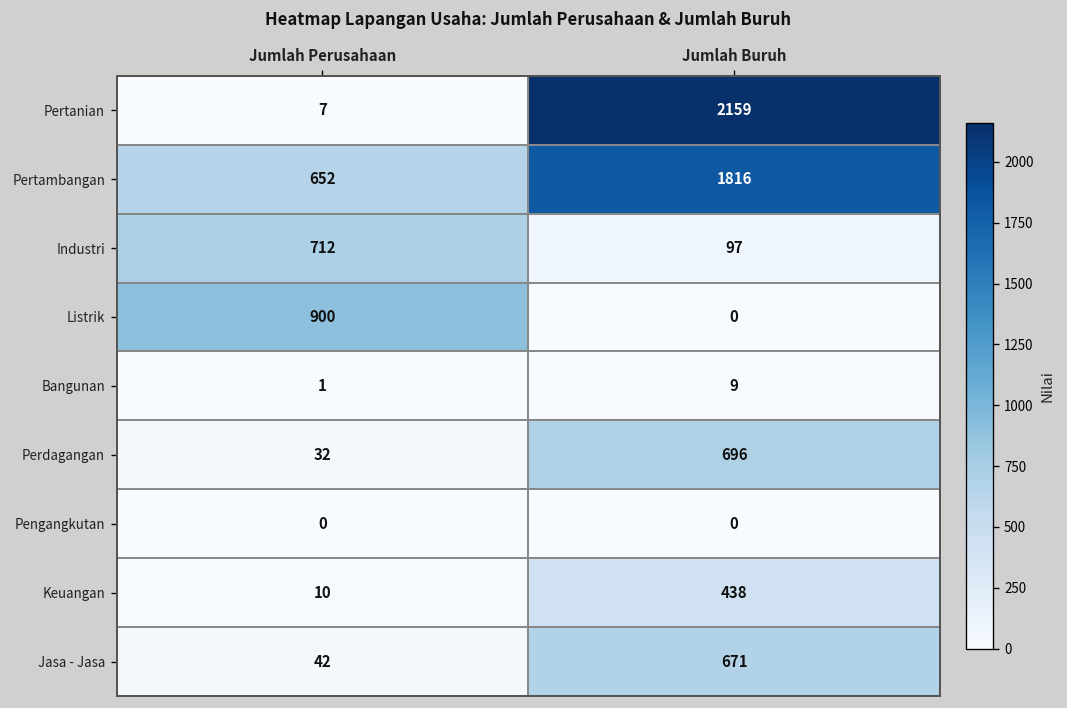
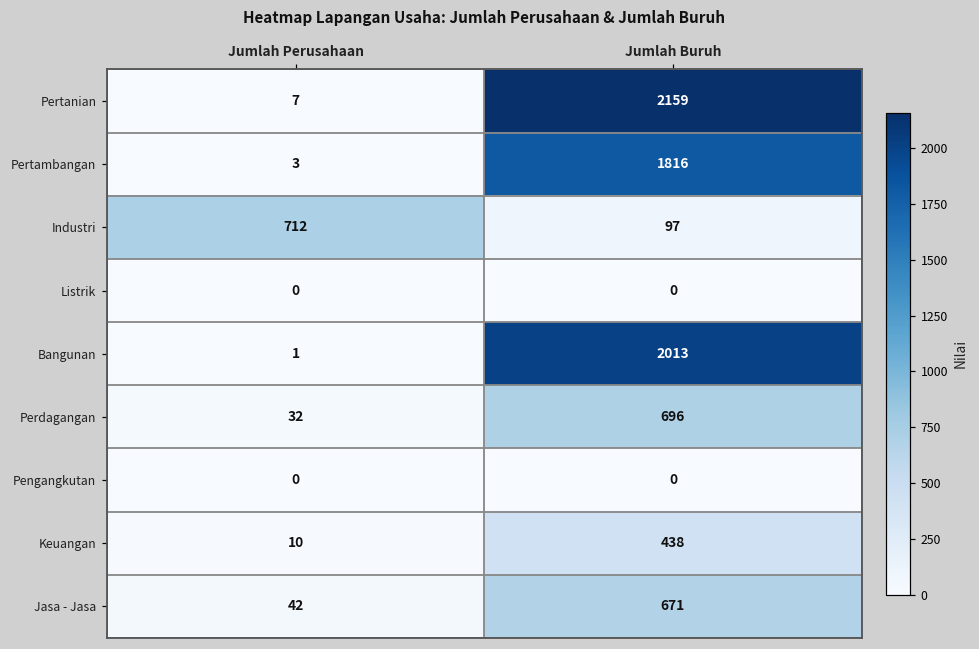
  {
    "Pertanian": {
      "Jumlah Perusahaan": 7,
      "Jumlah Buruh": 2159
    },
    "Pertambangan": {
-     "Jumlah Perusahaan": 652,
+     "Jumlah Perusahaan": 3,
      "Jumlah Buruh": 1816
    },
    "Industri": {
      "Jumlah Perusahaan": 712,
      "Jumlah Buruh": 97
    },
    "Listrik": {
-     "Jumlah Perusahaan": 900,
+     "Jumlah Perusahaan": 0,
      "Jumlah Buruh": 0
    },
    "Bangunan": {
      "Jumlah Perusahaan": 1,
-     "Jumlah Buruh": 9
+     "Jumlah Buruh": 2013
    },
    "Perdagangan": {
      "Jumlah Perusahaan": 32,
      "Jumlah Buruh": 696
    },
    "Pengangkutan": {
      "Jumlah Perusahaan": 0,
      "Jumlah Buruh": 0
    },
    "Keuangan": {
      "Jumlah Perusahaan": 10,
      "Jumlah Buruh": 438
    },
    "Jasa - Jasa": {
      "Jumlah Perusahaan": 42,
      "Jumlah Buruh": 671
    }
  }
